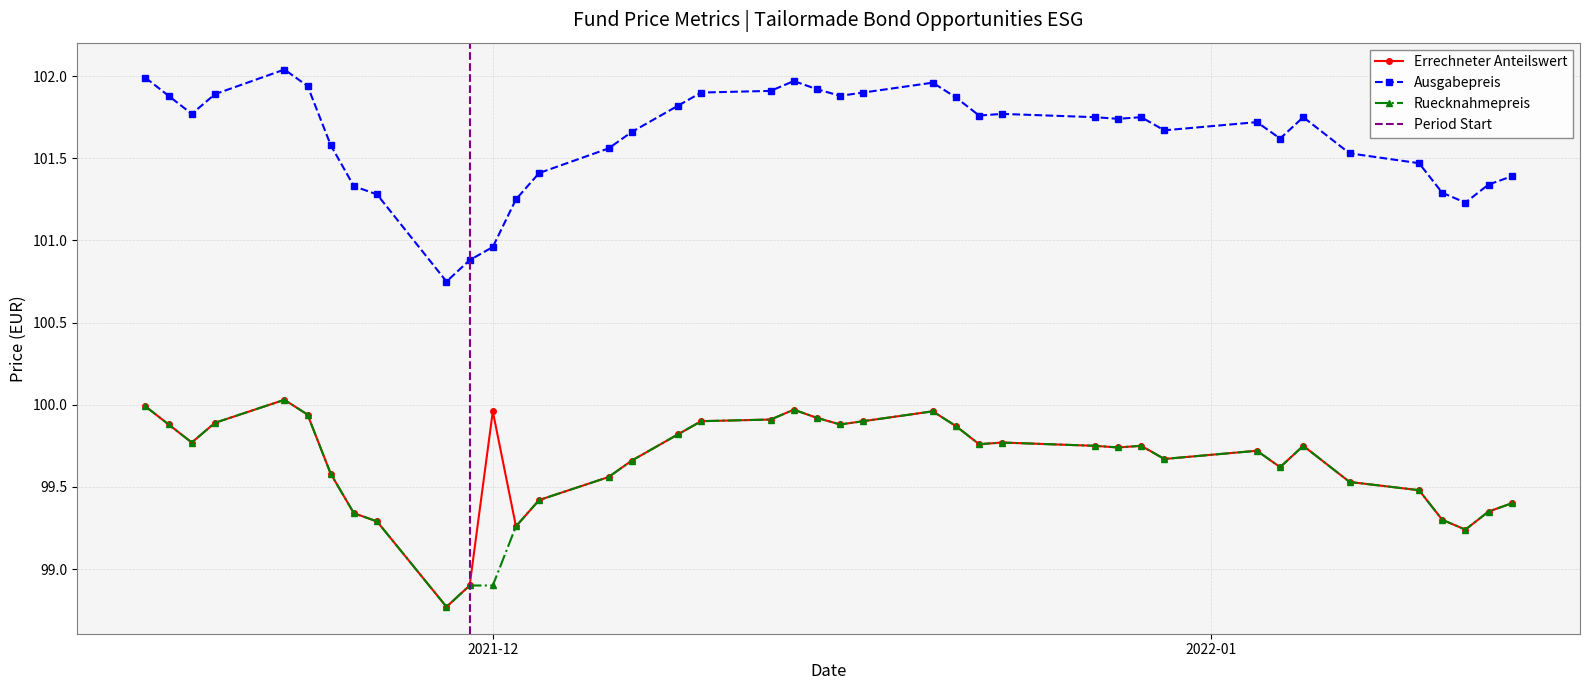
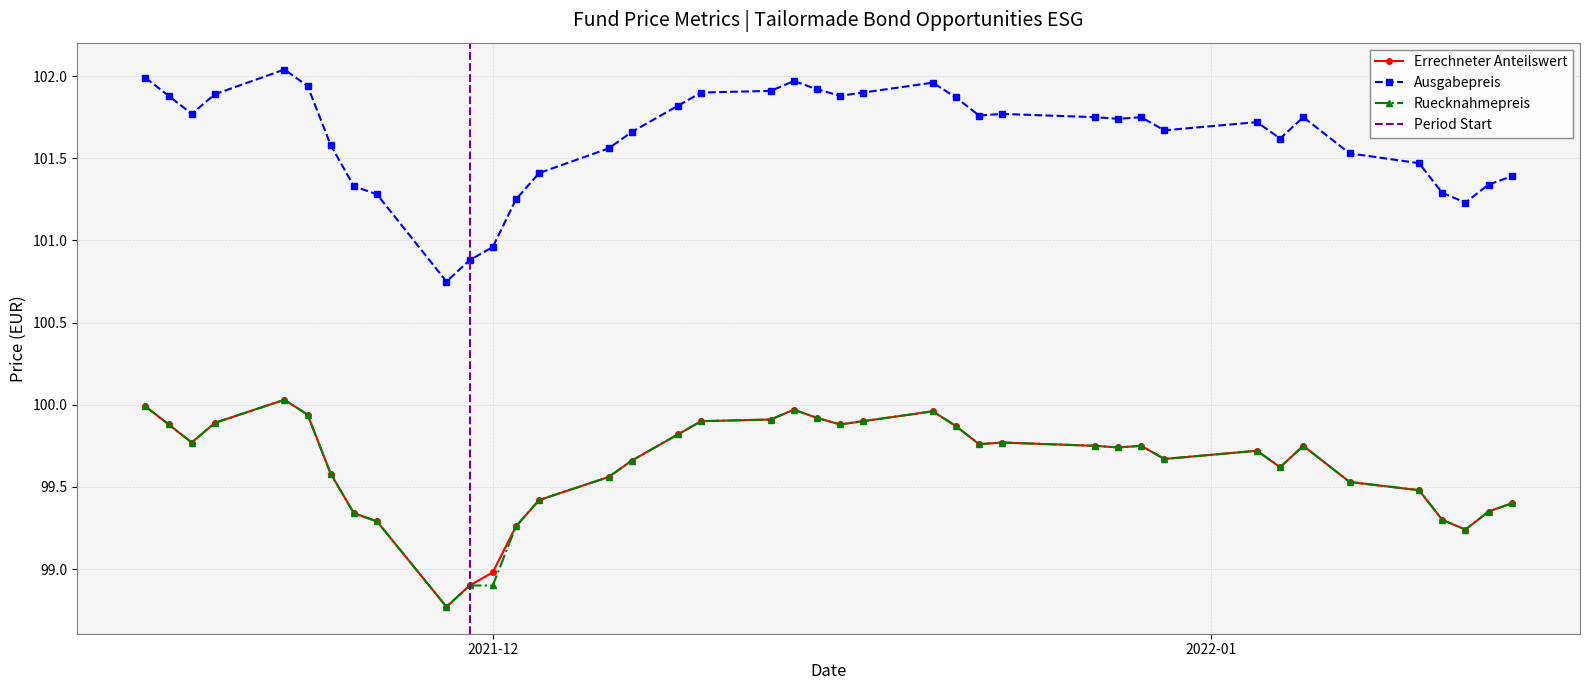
  {
    "Errechneter Anteilswert": {
-     "2021-12": 99.96
+     "2021-12": 98.98
    },
    "Ausgabepreis": {
      "2021-12": 100.96
    },
    "Ruecknahmepreis": {
      "2021-12": 98.90
    }
  }
